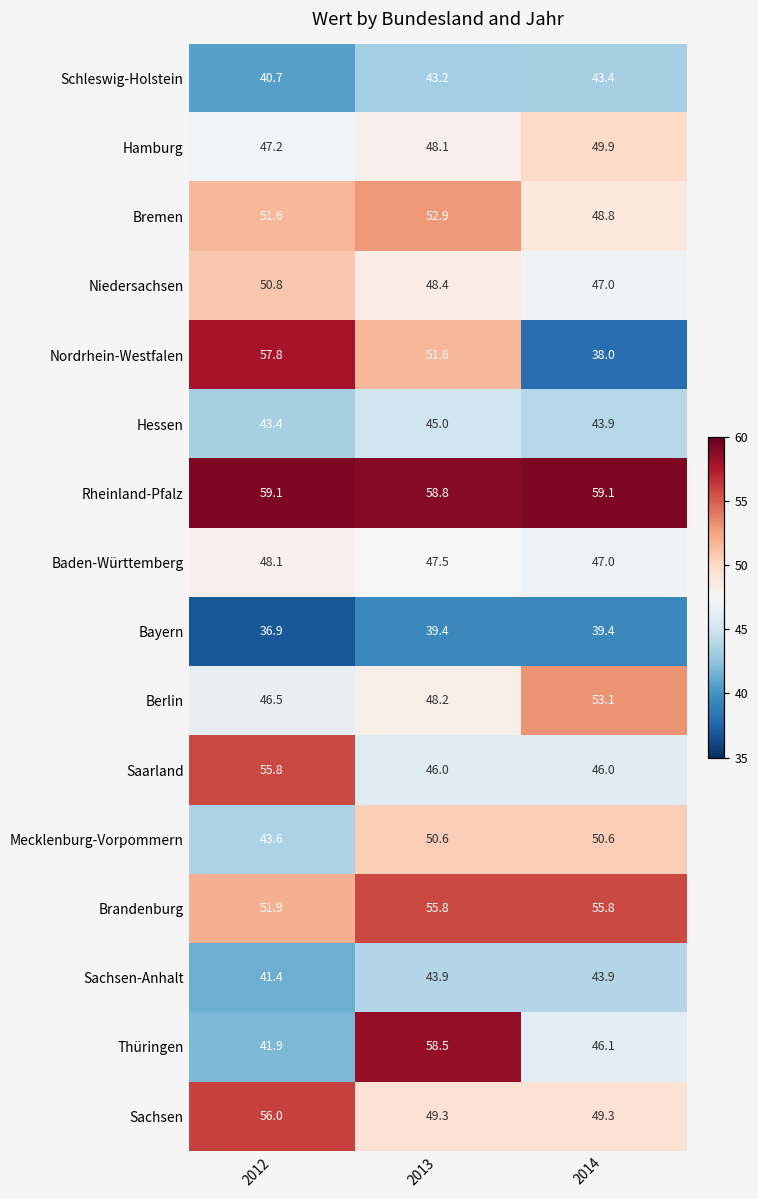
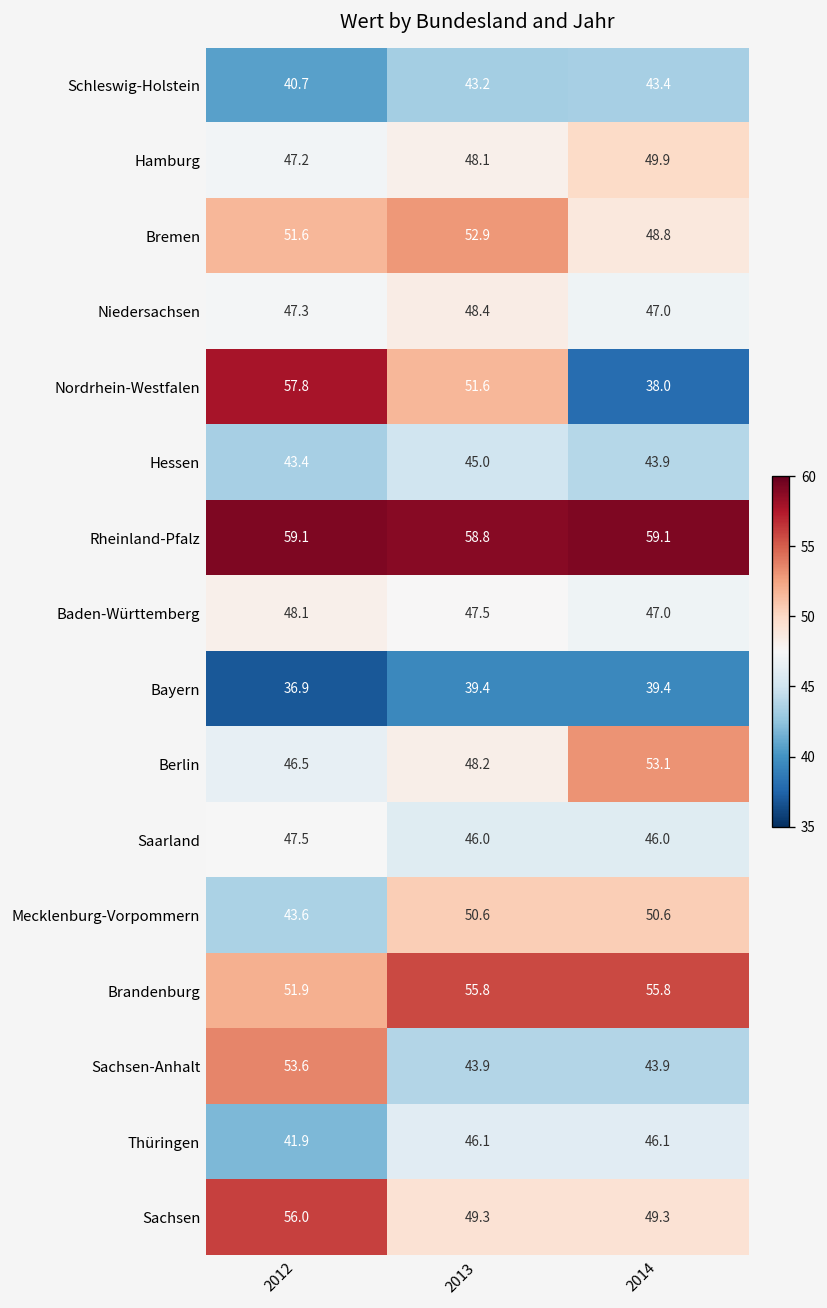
  {
    "Schleswig-Holstein": {
      "2012": 40.7,
      "2013": 43.2,
      "2014": 43.4
    },
    "Hamburg": {
      "2012": 47.2,
      "2013": 48.1,
      "2014": 49.9
    },
    "Bremen": {
      "2012": 51.6,
      "2013": 52.9,
      "2014": 48.8
    },
    "Niedersachsen": {
-     "2012": 50.8,
+     "2012": 47.3,
      "2013": 48.4,
      "2014": 47.0
    },
    "Nordrhein-Westfalen": {
      "2012": 57.8,
      "2013": 51.6,
      "2014": 38.0
    },
    "Hessen": {
      "2012": 43.4,
      "2013": 45.0,
      "2014": 43.9
    },
    "Rheinland-Pfalz": {
      "2012": 59.1,
      "2013": 58.8,
      "2014": 59.1
    },
    "Baden-Württemberg": {
      "2012": 48.1,
      "2013": 47.5,
      "2014": 47.0
    },
    "Bayern": {
      "2012": 36.9,
      "2013": 39.4,
      "2014": 39.4
    },
    "Berlin": {
      "2012": 46.5,
      "2013": 48.2,
      "2014": 53.1
    },
    "Saarland": {
-     "2012": 55.8,
+     "2012": 47.5,
      "2013": 46.0,
      "2014": 46.0
    },
    "Mecklenburg-Vorpommern": {
      "2012": 43.6,
      "2013": 50.6,
      "2014": 50.6
    },
    "Brandenburg": {
      "2012": 51.9,
      "2013": 55.8,
      "2014": 55.8
    },
    "Sachsen-Anhalt": {
-     "2012": 41.4,
+     "2012": 53.6,
      "2013": 43.9,
      "2014": 43.9
    },
    "Thüringen": {
      "2012": 41.9,
-     "2013": 58.5,
+     "2013": 46.1,
      "2014": 46.1
    },
    "Sachsen": {
      "2012": 56.0,
      "2013": 49.3,
      "2014": 49.3
    }
  }
